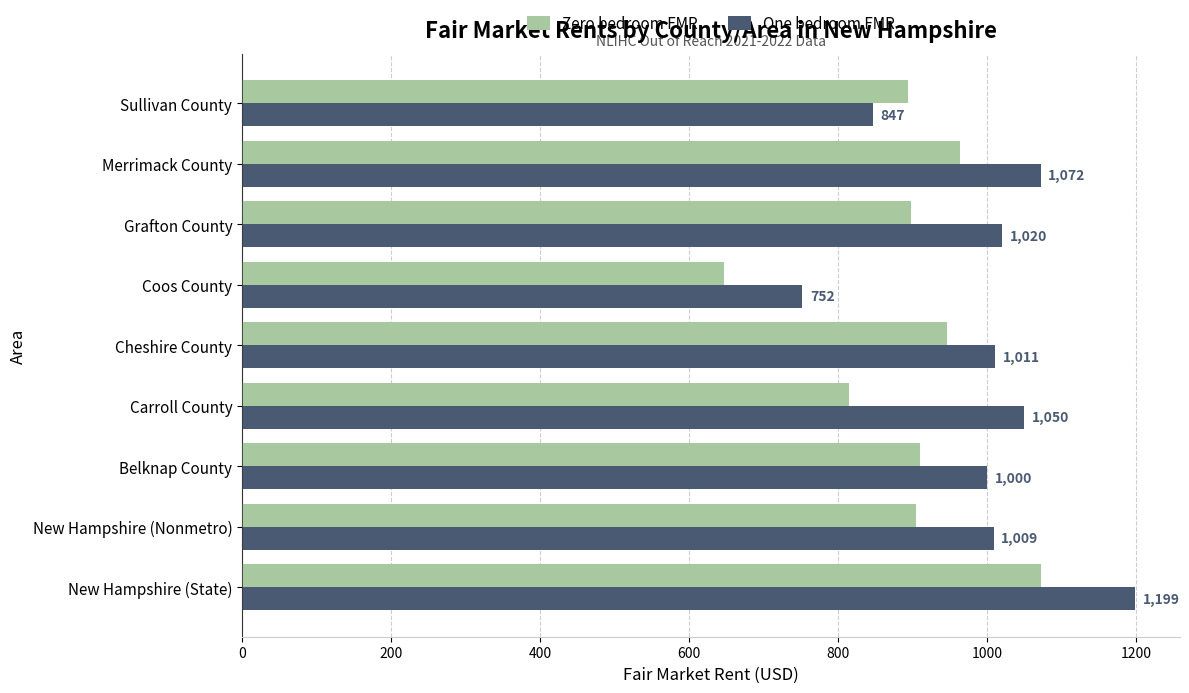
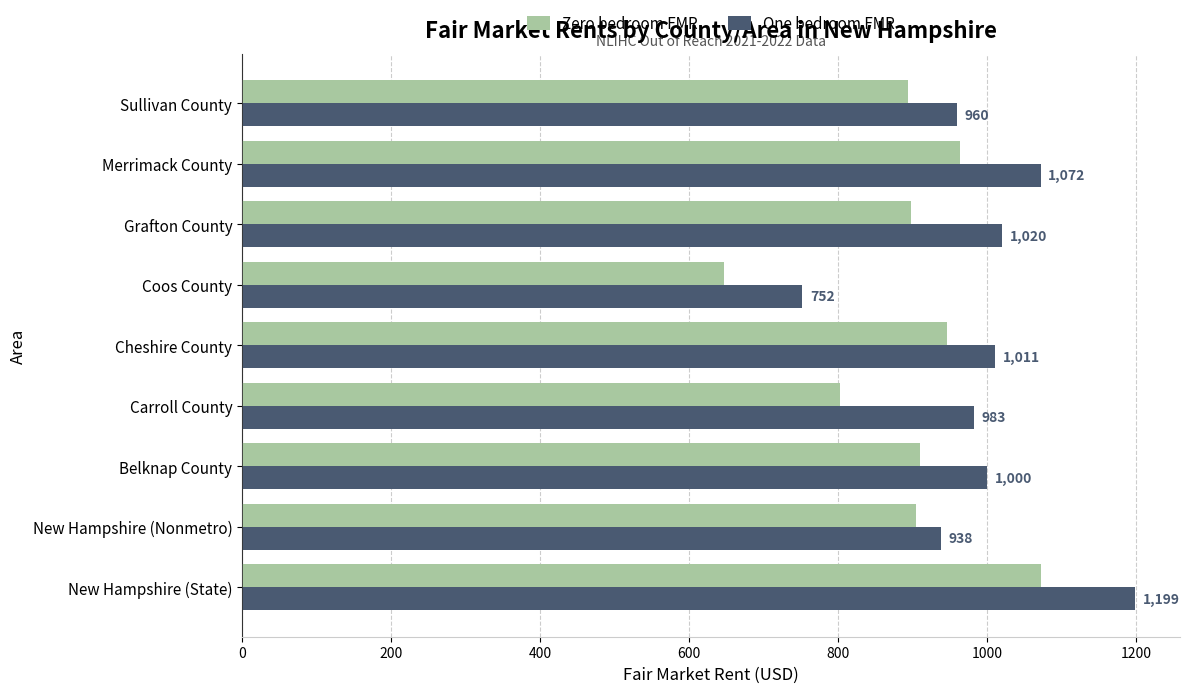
  {
    "Zero bedroom FMR": {
      "Sullivan County": "890",
      "Merrimack County": "960",
      "Grafton County": "900",
      "Coos County": "650",
      "Cheshire County": "950",
-     "Carroll County": "820",
+     "Carroll County": "800",
      "Belknap County": "910",
      "New Hampshire (Nonmetro)": "910",
      "New Hampshire (State)": "1070"
    },
    "One bedroom FMR": {
-     "Sullivan County": "847",
+     "Sullivan County": "960",
      "Merrimack County": "1,072",
      "Grafton County": "1,020",
      "Coos County": "752",
      "Cheshire County": "1,011",
-     "Carroll County": "1,050",
+     "Carroll County": "983",
      "Belknap County": "1,000",
-     "New Hampshire (Nonmetro)": "1,009",
+     "New Hampshire (Nonmetro)": "938",
      "New Hampshire (State)": "1,199"
    }
  }
